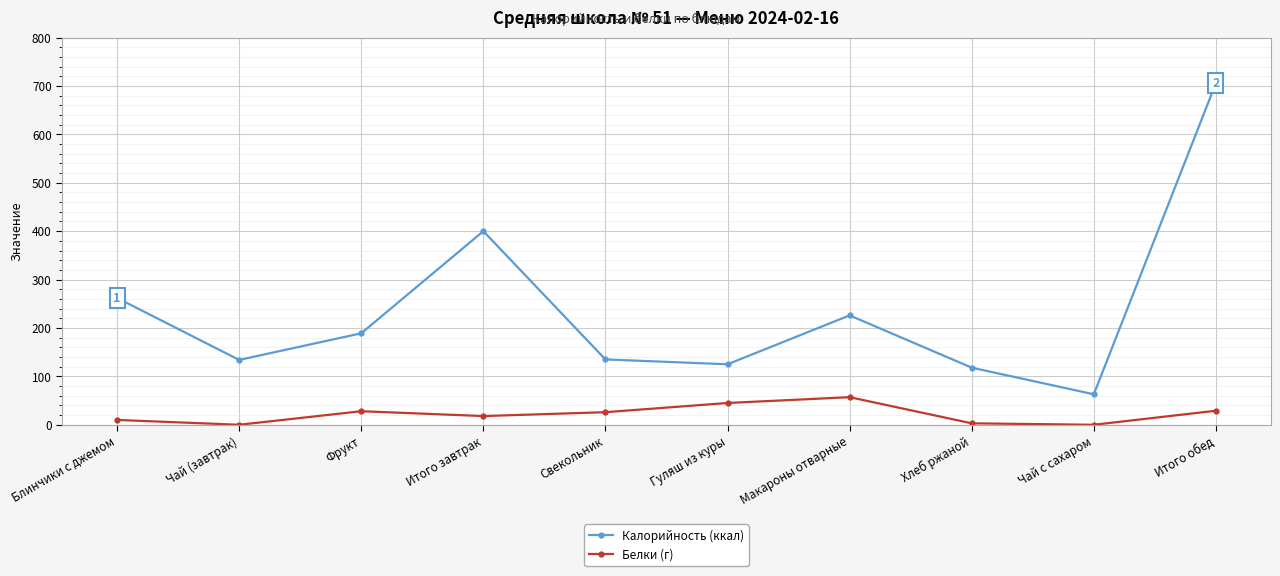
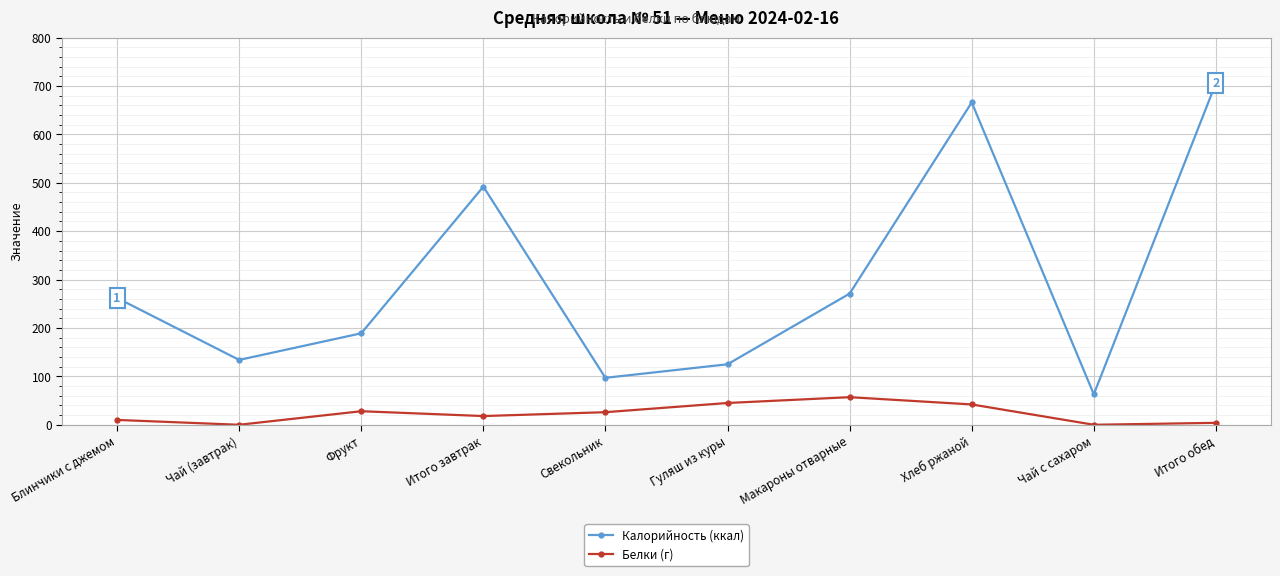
  {
    "Калорийность (ккал)": {
      "Чай (завтрак)": 130,
      "Фрукт": 190,
-     "Итого завтрак": 400,
-     "Свекольник": 140,
+     "Итого завтрак": 490,
+     "Свекольник": 100,
      "Гуляш из куры": 130,
-     "Макароны отварные": 230,
-     "Хлеб ржаной": 120,
+     "Макароны отварные": 270,
+     "Хлеб ржаной": 670,
      "Чай с сахаром": 60
    },
    "Белки (г)": {
      "Блинчики с джемом": 10,
      "Чай (завтрак)": 0,
      "Фрукт": 30,
      "Итого завтрак": 20,
      "Свекольник": 30,
      "Гуляш из куры": 50,
      "Макароны отварные": 60,
-     "Хлеб ржаной": 0,
+     "Хлеб ржаной": 40,
      "Чай с сахаром": 0,
-     "Итого обед": 30
+     "Итого обед": 0
    }
  }
